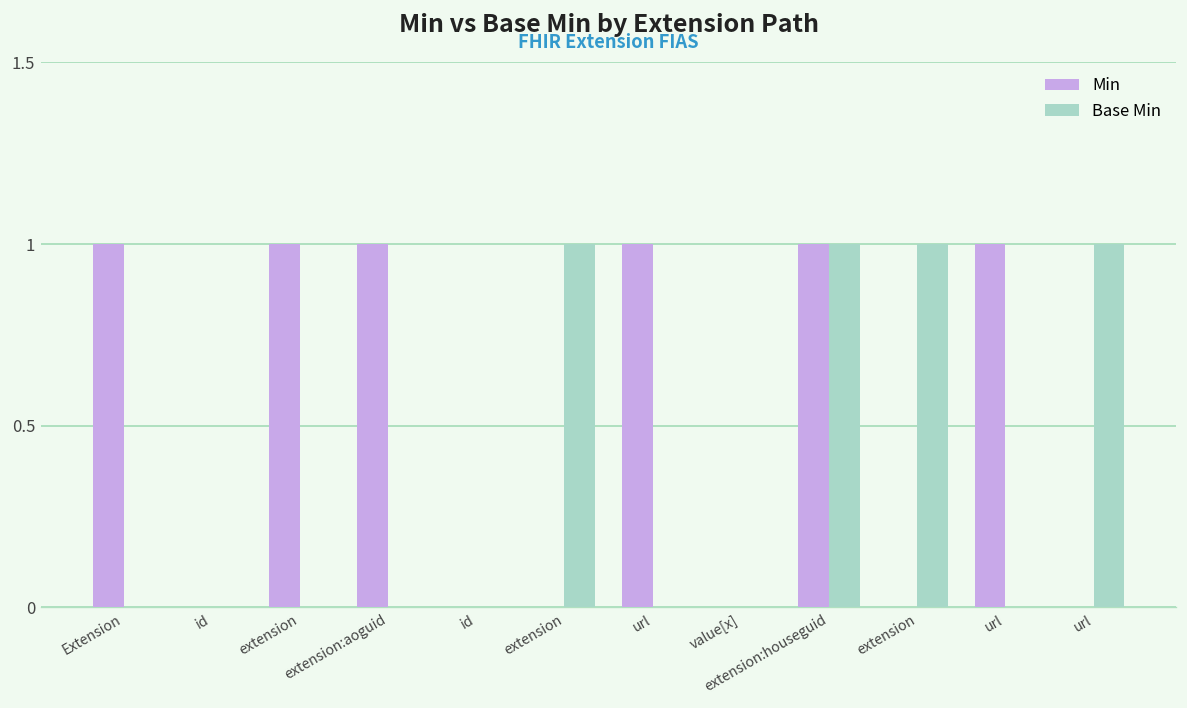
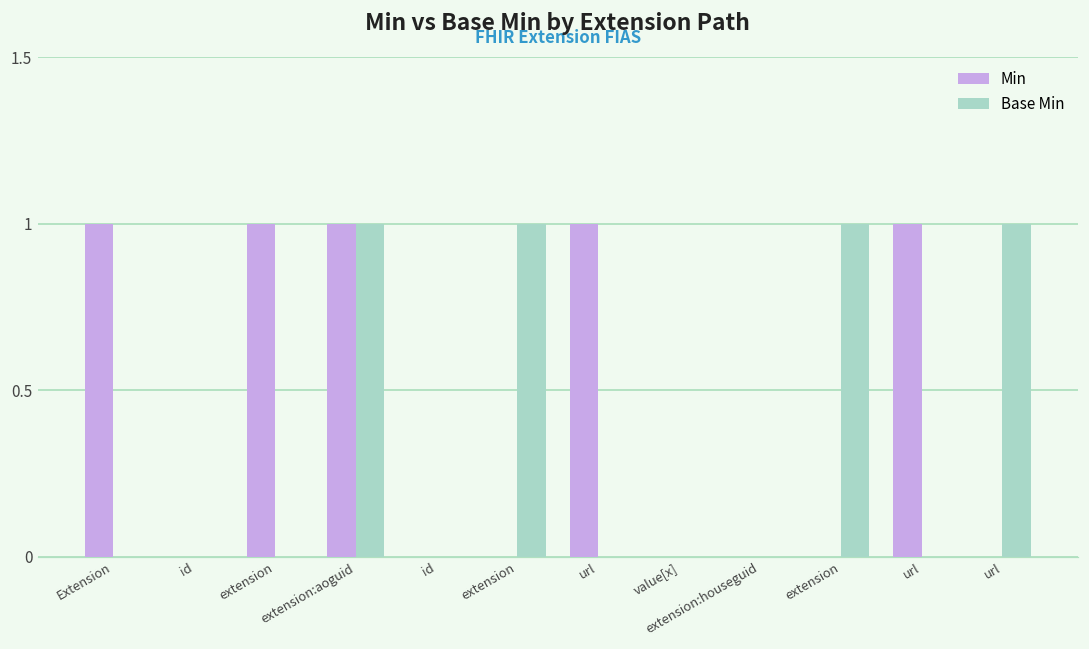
  {
    "Min": {
      "Extension": 1,
      "extension:aoguid": 1,
      "value[x]": 0,
-     "extension:houseguid": 1
+     "extension:houseguid": 0
    },
    "Base Min": {
      "Extension": 0,
-     "extension:aoguid": 0,
+     "extension:aoguid": 1,
      "value[x]": 0,
-     "extension:houseguid": 1
+     "extension:houseguid": 0
    }
  }
